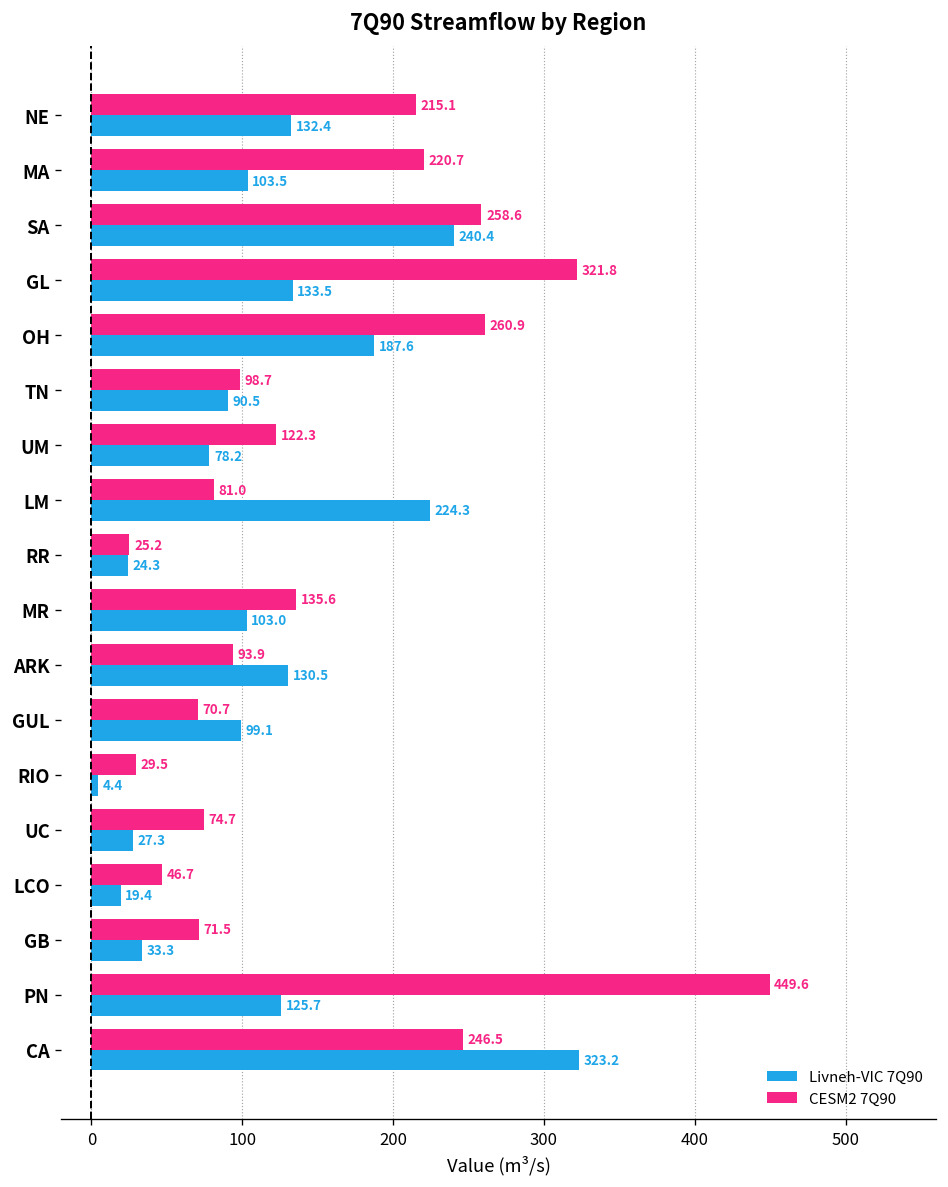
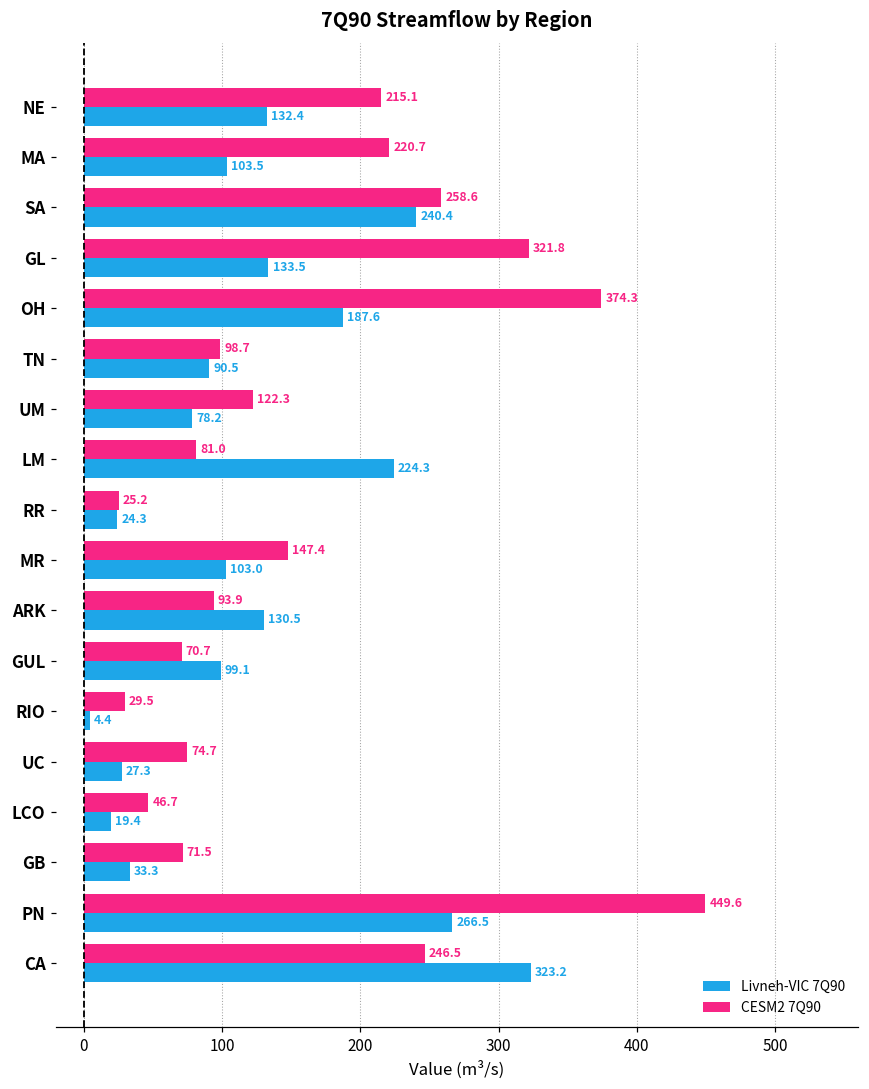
  {
    "Livneh-VIC 7Q90": {
      "NE": 132.4,
      "MA": 103.5,
      "SA": 240.4,
      "GL": 133.5,
      "OH": 187.6,
      "TN": 90.5,
      "UM": 78.2,
      "LM": 224.3,
      "RR": 24.3,
      "MR": 103.0,
      "ARK": 130.5,
      "GUL": 99.1,
      "RIO": 4.4,
      "UC": 27.3,
      "LCO": 19.4,
      "GB": 33.3,
-     "PN": 125.7,
+     "PN": 266.5,
      "CA": 323.2
    },
    "CESM2 7Q90": {
      "NE": 215.1,
      "MA": 220.7,
      "SA": 258.6,
      "GL": 321.8,
-     "OH": 260.9,
+     "OH": 374.3,
      "TN": 98.7,
      "UM": 122.3,
      "LM": 81.0,
      "RR": 25.2,
-     "MR": 135.6,
+     "MR": 147.4,
      "ARK": 93.9,
      "GUL": 70.7,
      "RIO": 29.5,
      "UC": 74.7,
      "LCO": 46.7,
      "GB": 71.5,
      "PN": 449.6,
      "CA": 246.5
    }
  }
